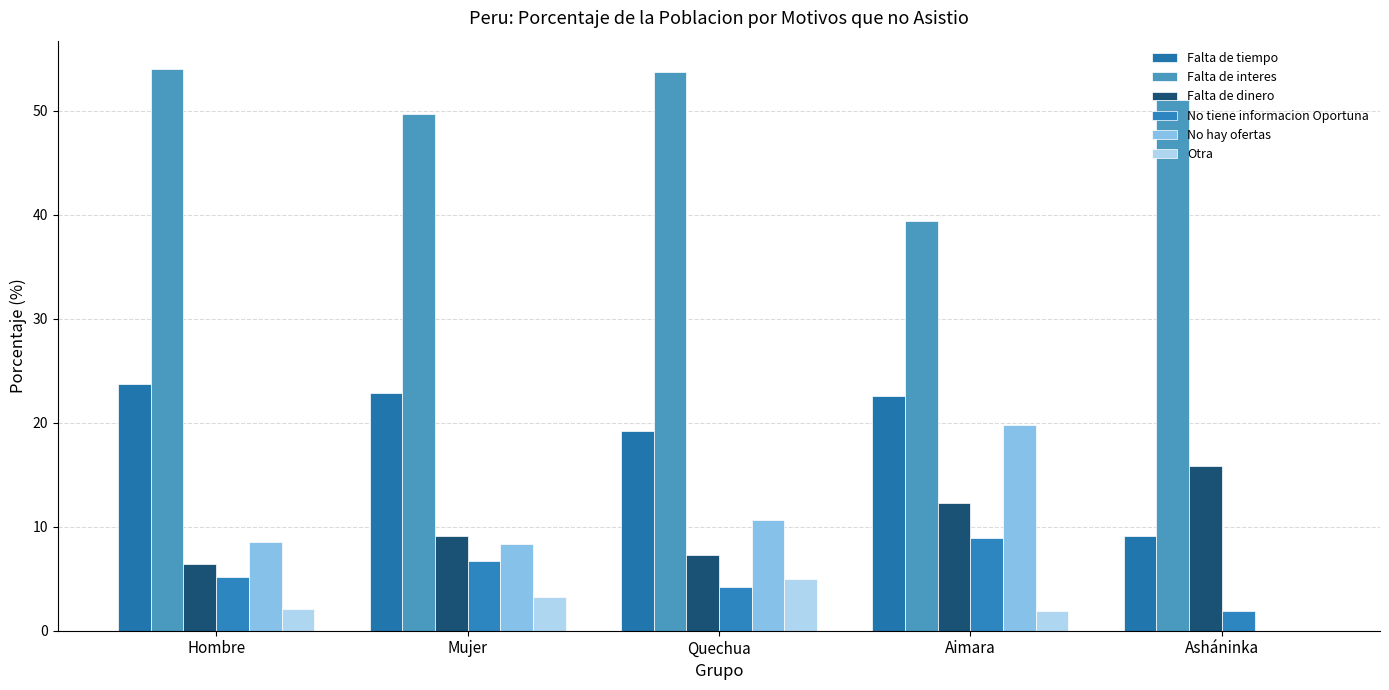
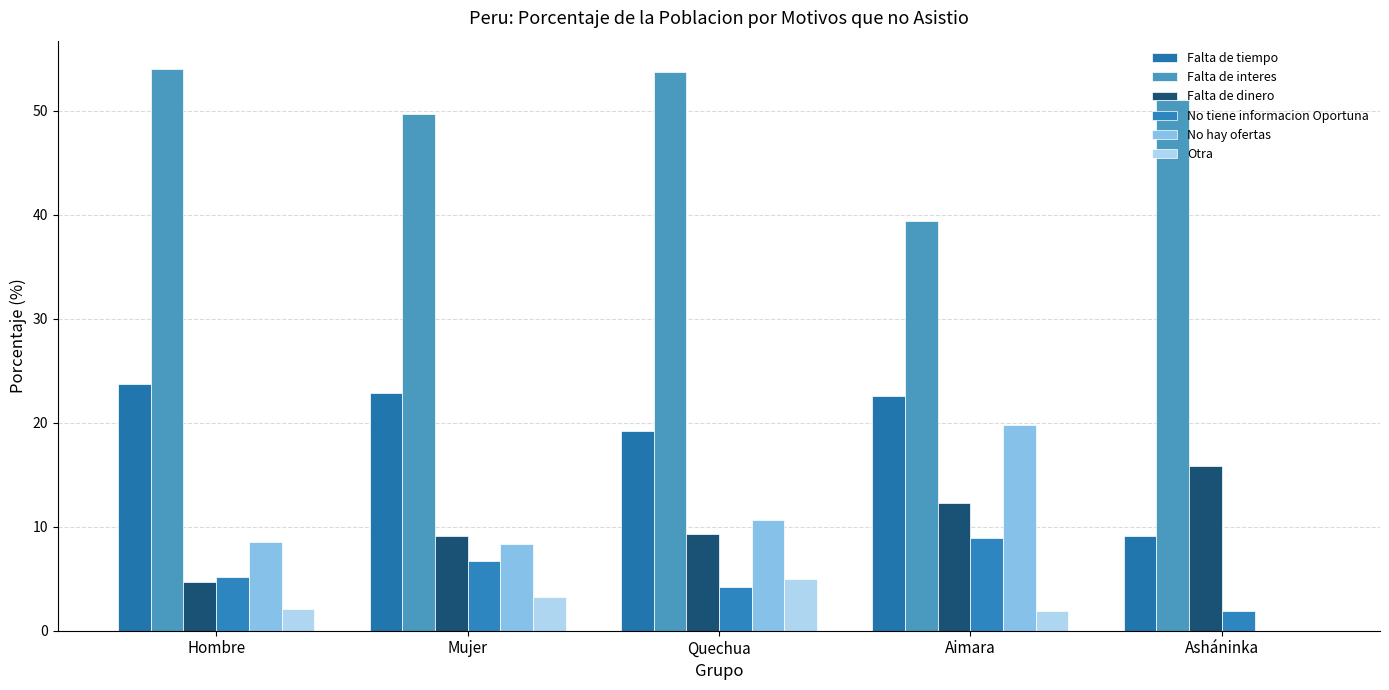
  {
    "Falta de dinero": {
-     "Hombre": 6.4,
+     "Hombre": 4.7,
      "Mujer": 9.1,
-     "Quechua": 7.3,
+     "Quechua": 9.3,
      "Aimara": 12.3,
      "Asháninka": 15.9
    }
  }
